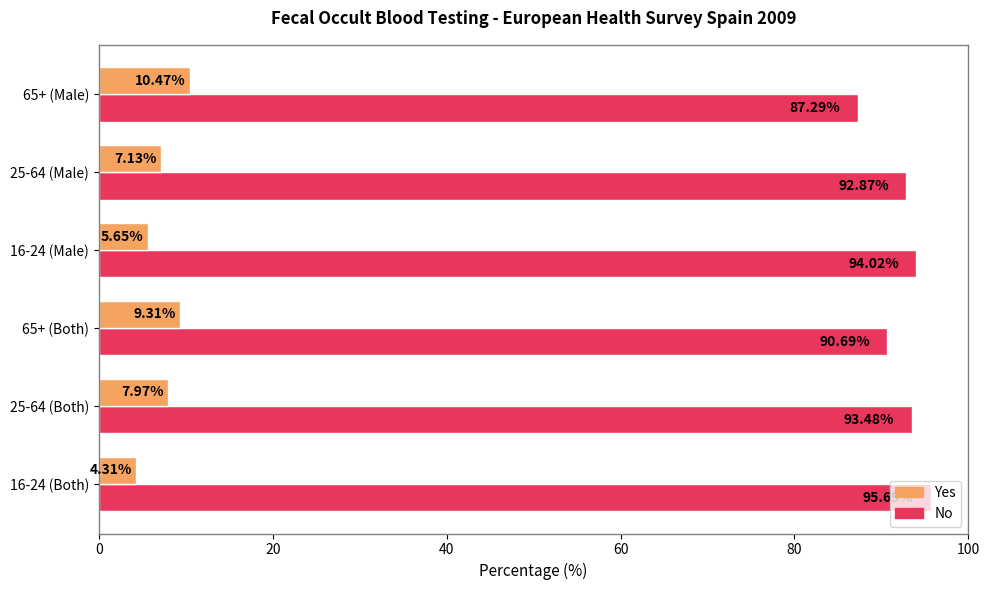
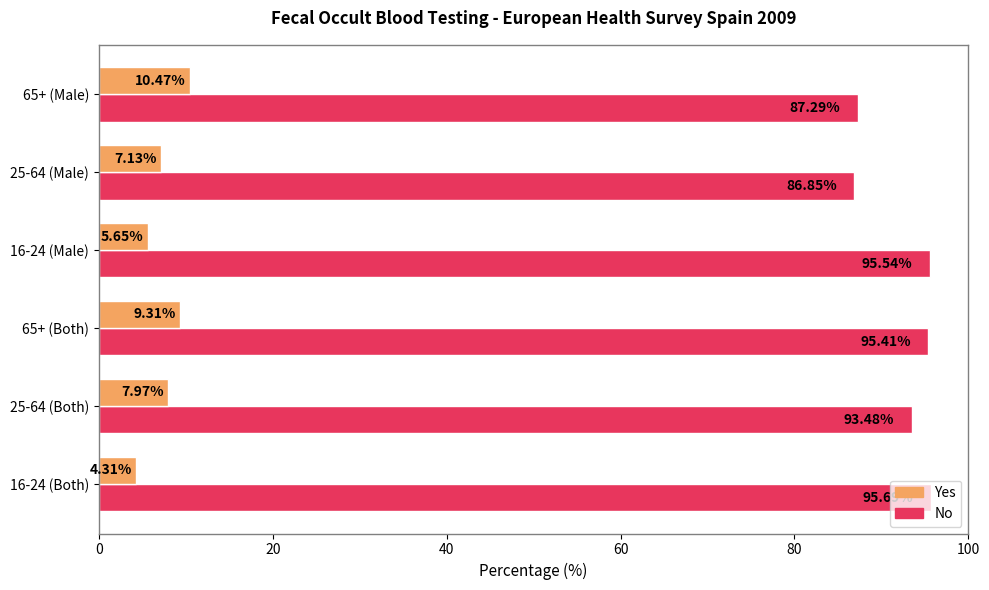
  {
    "No": {
      "65+ (Male)": "87.29%",
-     "25-64 (Male)": "92.87%",
-     "16-24 (Male)": "94.02%",
-     "65+ (Both)": "90.69%",
+     "25-64 (Male)": "86.85%",
+     "16-24 (Male)": "95.54%",
+     "65+ (Both)": "95.41%",
      "25-64 (Both)": "93.48%"
    },
    "Yes": {
      "65+ (Male)": "10.47%",
      "25-64 (Male)": "7.13%",
      "16-24 (Male)": "5.65%",
      "65+ (Both)": "9.31%",
      "25-64 (Both)": "7.97%",
      "16-24 (Both)": "4.31%"
    }
  }
